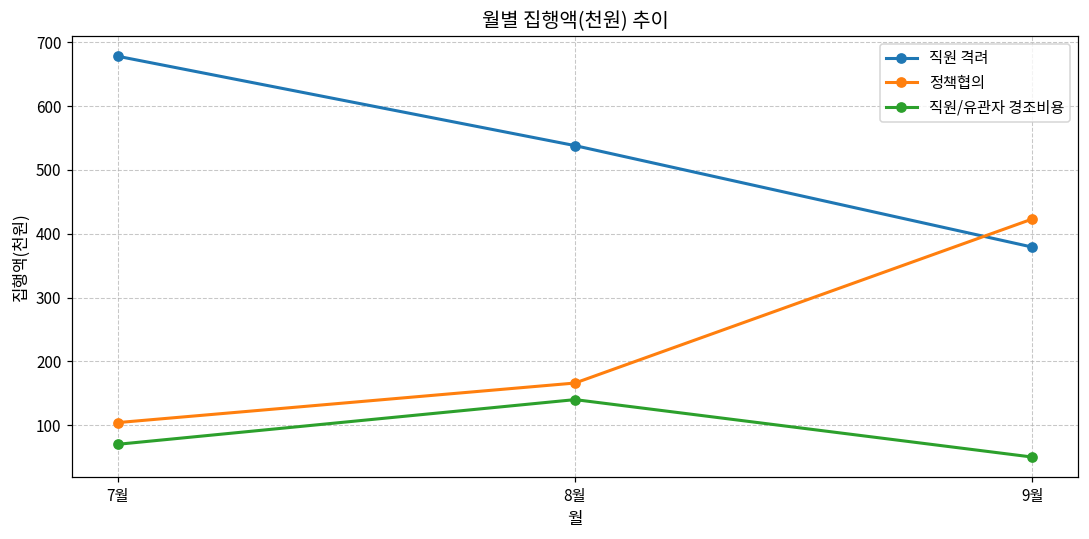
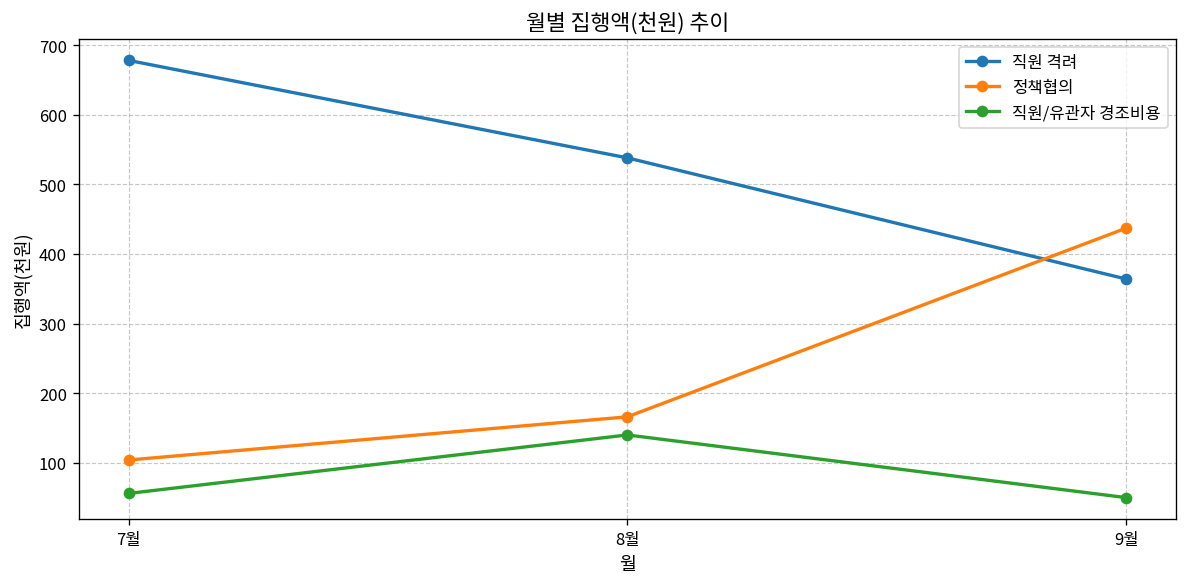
  {
    "직원 격려": {
      "7월": 680,
      "8월": 540,
-     "9월": 380
+     "9월": 360
    },
    "정책협의": {
      "7월": 100,
      "8월": 170,
-     "9월": 420
+     "9월": 440
    },
    "직원/유관자 경조비용": {
-     "7월": 70,
+     "7월": 60,
      "8월": 140,
      "9월": 50
    }
  }
